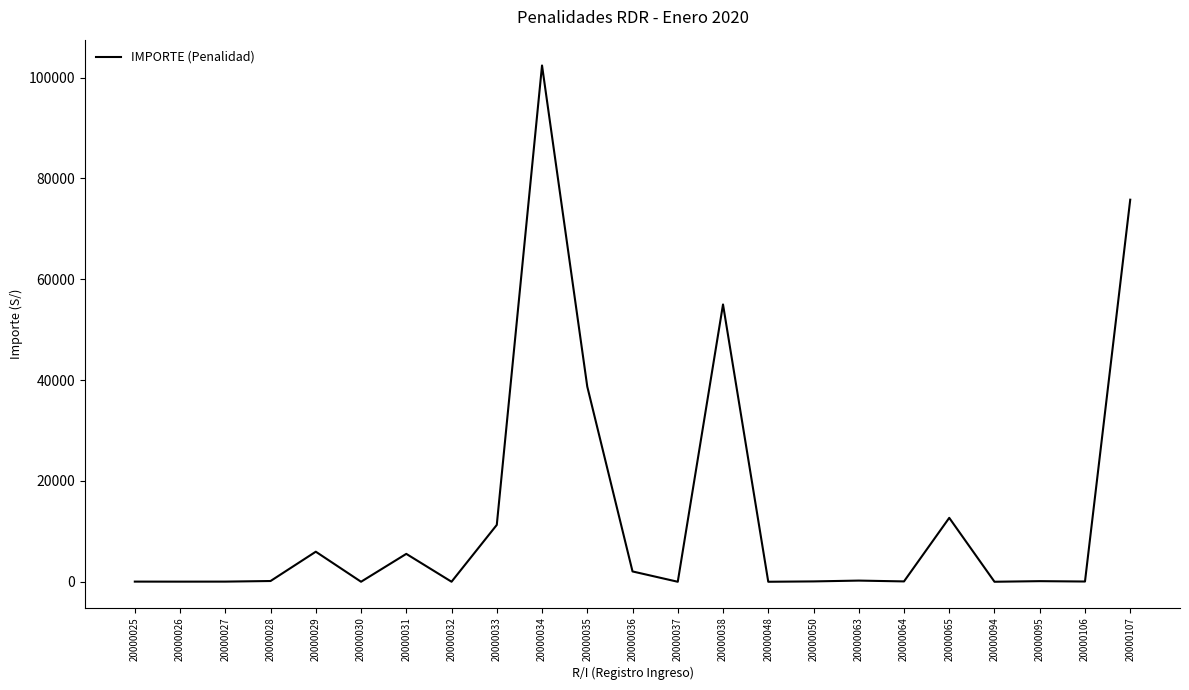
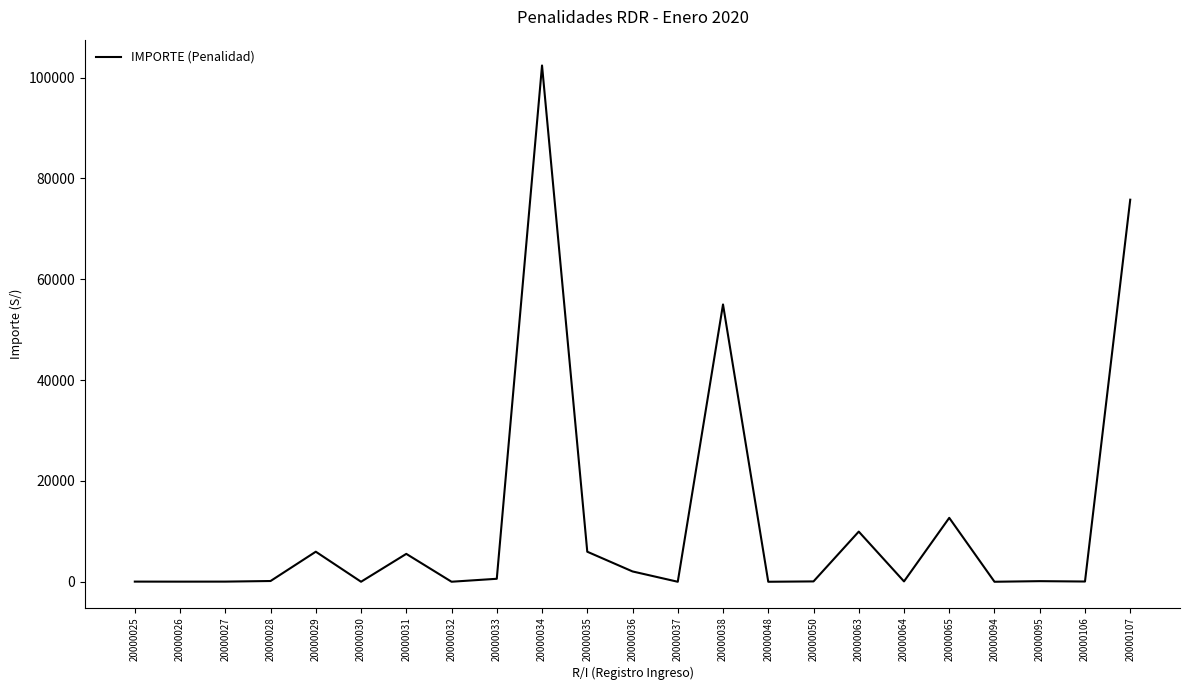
  {
    "20000025": 0,
    "20000026": 0,
    "20000027": 0,
    "20000028": 0,
    "20000029": 6000,
    "20000030": 0,
    "20000031": 6000,
    "20000032": 0,
-   "20000033": 11000,
+   "20000033": 1000,
    "20000034": 102000,
-   "20000035": 39000,
+   "20000035": 6000,
    "20000036": 2000,
    "20000037": 0,
    "20000038": 55000,
    "20000048": 0,
    "20000050": 0,
-   "20000063": 0,
+   "20000063": 10000,
    "20000064": 0,
    "20000065": 13000,
    "20000094": 0,
    "20000095": 0,
    "20000106": 0,
    "20000107": 76000
  }
